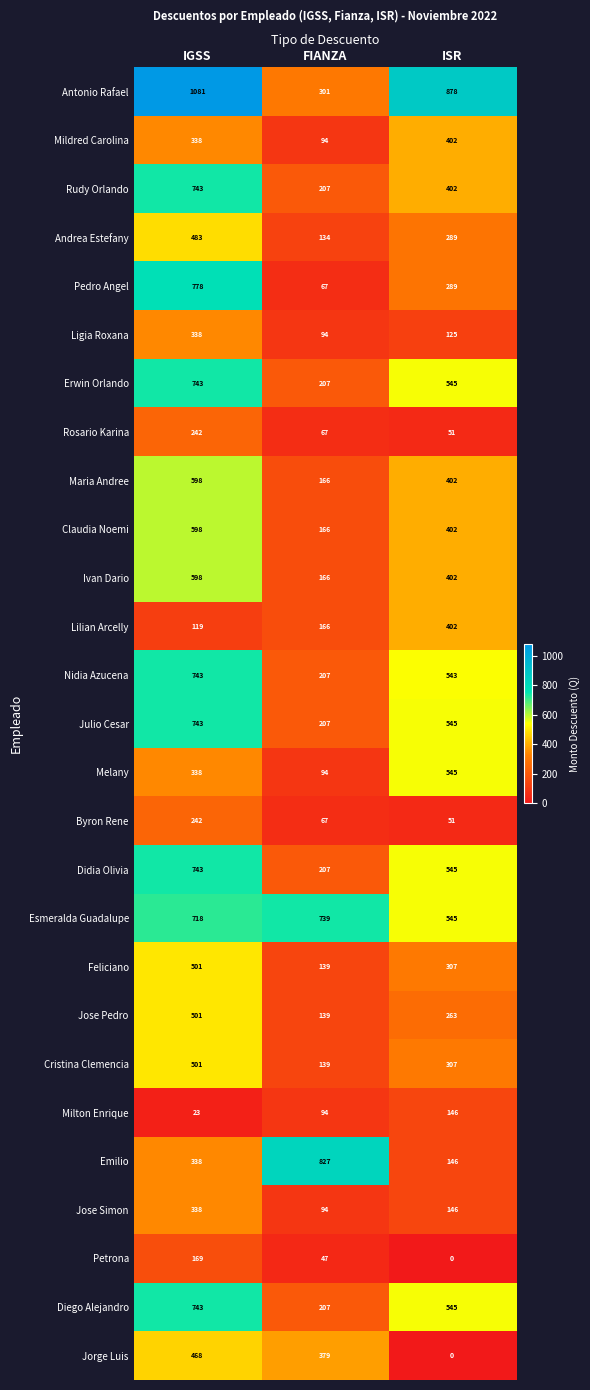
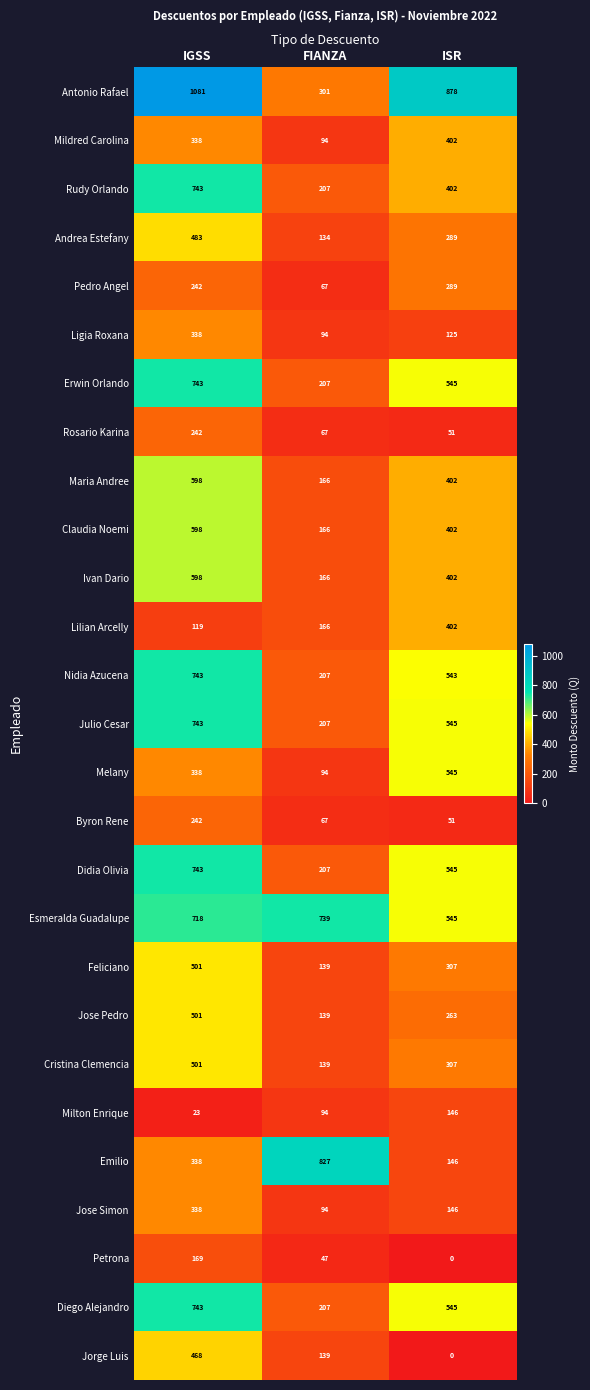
  {
    "Antonio Rafael": {
      "IGSS": 1081,
      "FIANZA": 301,
      "ISR": 878
    },
    "Mildred Carolina": {
      "IGSS": 338,
      "FIANZA": 94,
      "ISR": 402
    },
    "Rudy Orlando": {
      "IGSS": 743,
      "FIANZA": 207,
      "ISR": 402
    },
    "Andrea Estefany": {
      "IGSS": 483,
      "FIANZA": 134,
      "ISR": 289
    },
    "Pedro Angel": {
-     "IGSS": 778,
+     "IGSS": 242,
      "FIANZA": 67,
      "ISR": 289
    },
    "Ligia Roxana": {
      "IGSS": 338,
      "FIANZA": 94,
      "ISR": 125
    },
    "Erwin Orlando": {
      "IGSS": 743,
      "FIANZA": 207,
      "ISR": 545
    },
    "Rosario Karina": {
      "IGSS": 242,
      "FIANZA": 67,
      "ISR": 51
    },
    "Maria Andree": {
      "IGSS": 598,
      "FIANZA": 166,
      "ISR": 402
    },
    "Claudia Noemi": {
      "IGSS": 598,
      "FIANZA": 166,
      "ISR": 402
    },
    "Ivan Dario": {
      "IGSS": 598,
      "FIANZA": 166,
      "ISR": 402
    },
    "Lilian Arcelly": {
      "IGSS": 119,
      "FIANZA": 166,
      "ISR": 402
    },
    "Nidia Azucena": {
      "IGSS": 743,
      "FIANZA": 207,
      "ISR": 543
    },
    "Julio Cesar": {
      "IGSS": 743,
      "FIANZA": 207,
      "ISR": 545
    },
    "Melany": {
      "IGSS": 338,
      "FIANZA": 94,
      "ISR": 545
    },
    "Byron Rene": {
      "IGSS": 242,
      "FIANZA": 67,
      "ISR": 51
    },
    "Didia Olivia": {
      "IGSS": 743,
      "FIANZA": 207,
      "ISR": 545
    },
    "Esmeralda Guadalupe": {
      "IGSS": 718,
      "FIANZA": 739,
      "ISR": 545
    },
    "Feliciano": {
      "IGSS": 501,
      "FIANZA": 139,
      "ISR": 307
    },
    "Jose Pedro": {
      "IGSS": 501,
      "FIANZA": 139,
      "ISR": 263
    },
    "Cristina Clemencia": {
      "IGSS": 501,
      "FIANZA": 139,
      "ISR": 307
    },
    "Milton Enrique": {
      "IGSS": 23,
      "FIANZA": 94,
      "ISR": 146
    },
    "Emilio": {
      "IGSS": 338,
      "FIANZA": 827,
      "ISR": 146
    },
    "Jose Simon": {
      "IGSS": 338,
      "FIANZA": 94,
      "ISR": 146
    },
    "Petrona": {
      "IGSS": 169,
      "FIANZA": 47,
      "ISR": 0
    },
    "Diego Alejandro": {
      "IGSS": 743,
      "FIANZA": 207,
      "ISR": 545
    },
    "Jorge Luis": {
      "IGSS": 468,
-     "FIANZA": 379,
+     "FIANZA": 139,
      "ISR": 0
    }
  }
